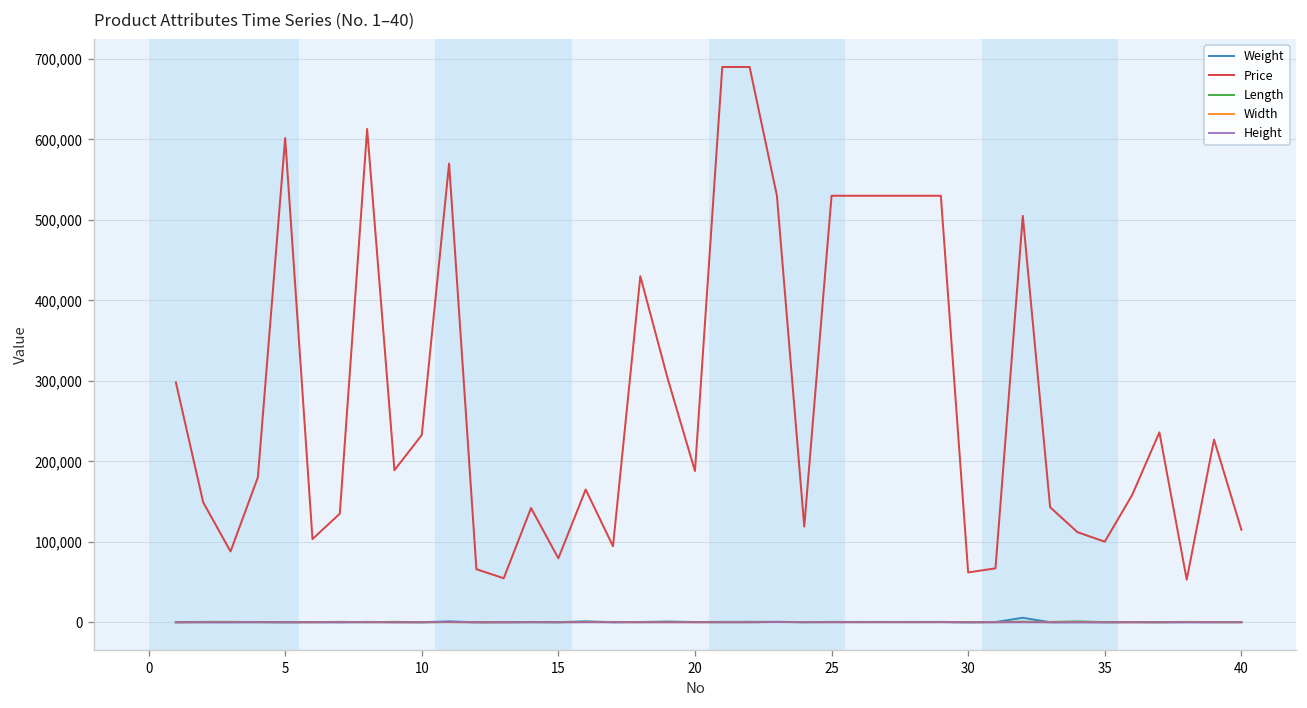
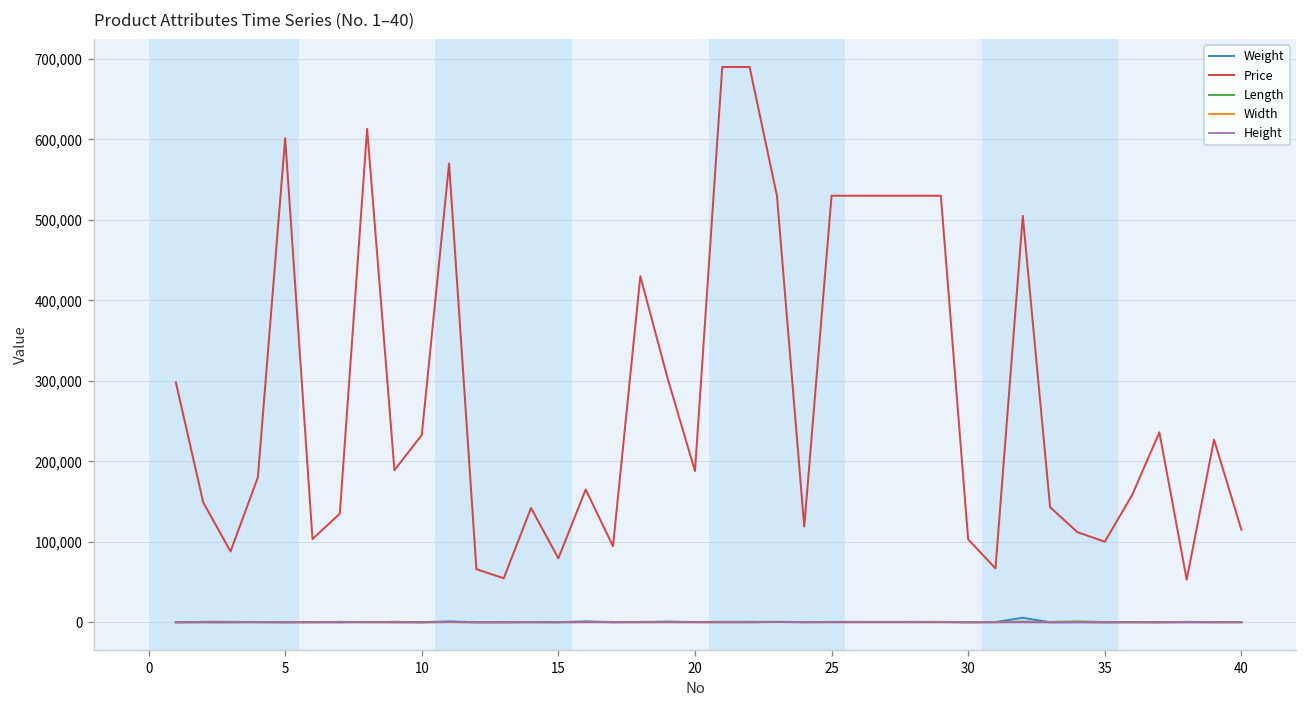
  {
    "Price": {
      "5": "600,000",
      "10": "230,000",
      "15": "80,000",
      "20": "190,000",
      "25": "530,000",
-     "30": "60,000",
+     "30": "100,000",
      "35": "100,000",
      "40": "120,000"
    }
  }
